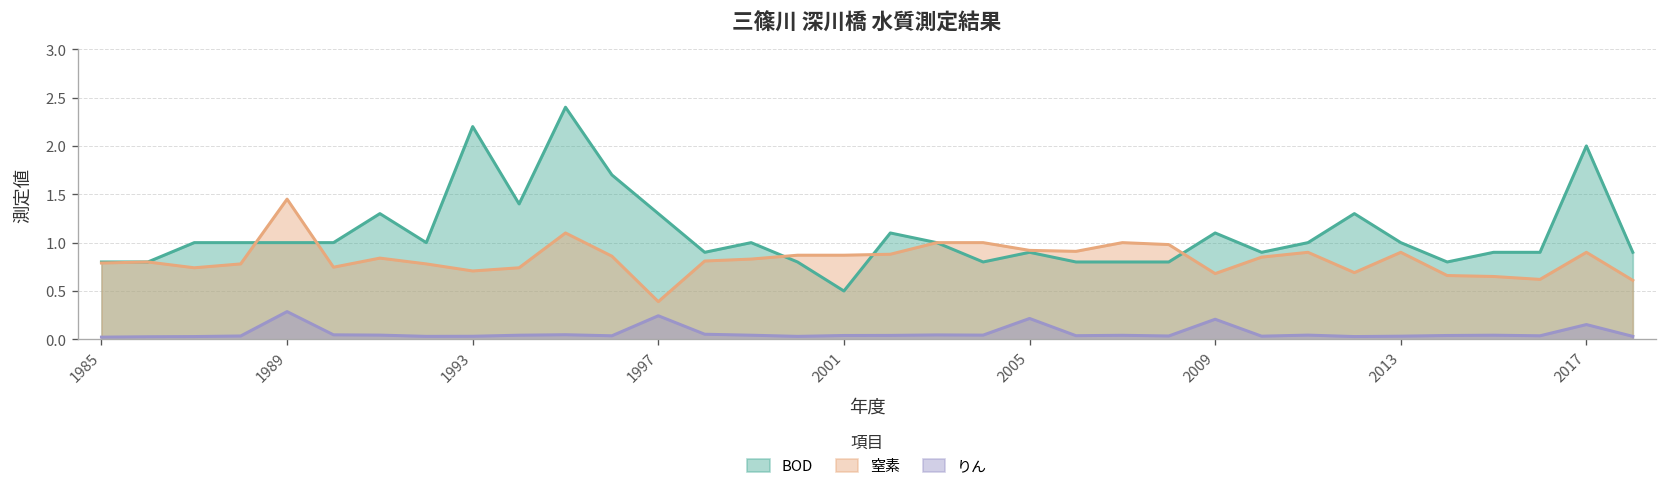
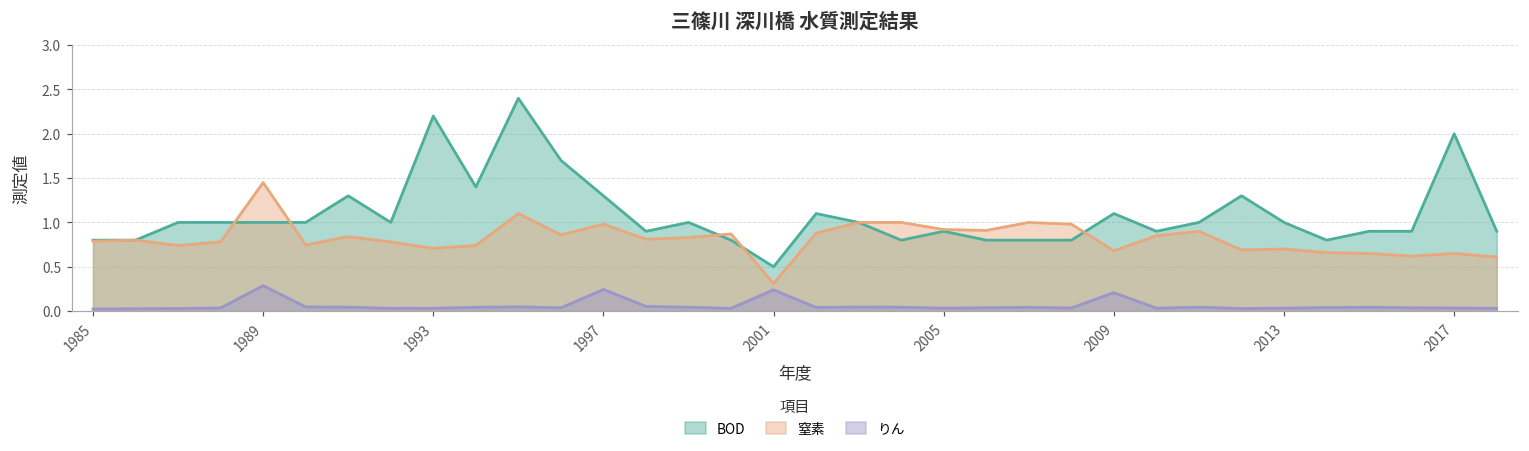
  {
    "BOD": {
      "1989": 1.0,
      "1993": 2.2,
      "1997": 1.3,
      "2001": 0.5,
      "2009": 1.1,
      "2013": 1.0,
      "2017": 2.0
    },
    "窒素": {
      "1989": 1.5,
      "1993": 0.7,
-     "1997": 0.4,
-     "2001": 0.9,
+     "1997": 1.0,
+     "2001": 0.3,
      "2009": 0.7,
-     "2013": 0.9,
-     "2017": 0.9
+     "2013": 0.7,
+     "2017": 0.7
    },
    "りん": {
      "1985": 0.0,
      "1989": 0.3,
      "1993": 0.0,
      "1997": 0.2,
-     "2001": 0.0,
-     "2005": 0.2,
+     "2001": 0.2,
+     "2005": 0.0,
      "2009": 0.2,
      "2013": 0.0,
-     "2017": 0.2
+     "2017": 0.0
    }
  }
